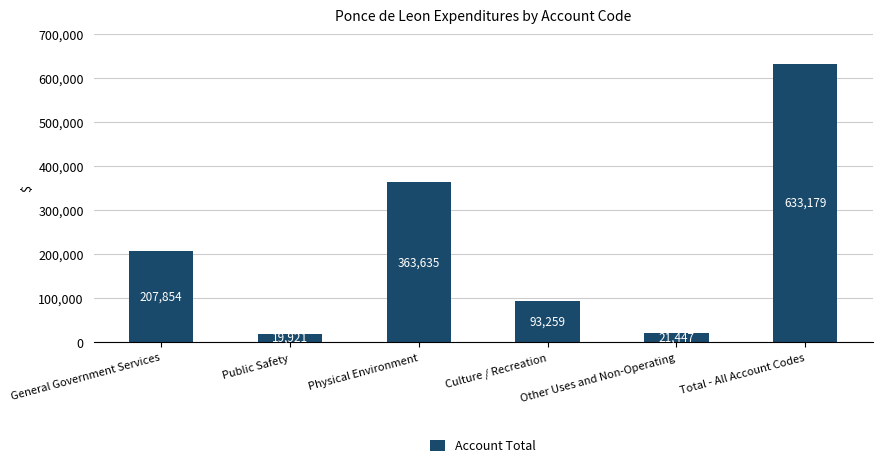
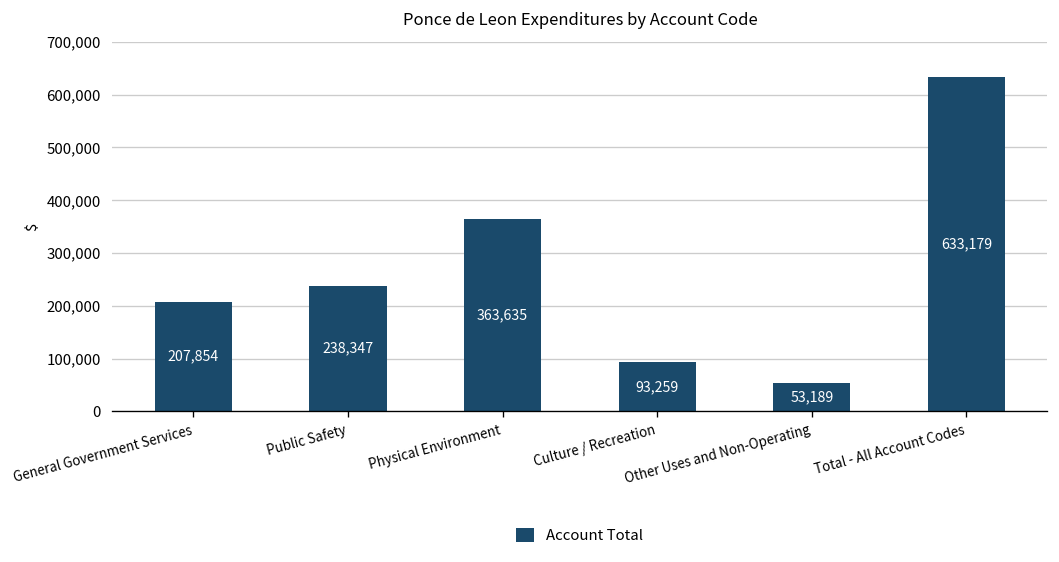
  {
    "General Government Services": "207,854",
-   "Public Safety": "19,921",
+   "Public Safety": "238,347",
    "Physical Environment": "363,635",
    "Culture / Recreation": "93,259",
-   "Other Uses and Non-Operating": "21,447",
+   "Other Uses and Non-Operating": "53,189",
    "Total - All Account Codes": "633,179"
  }
